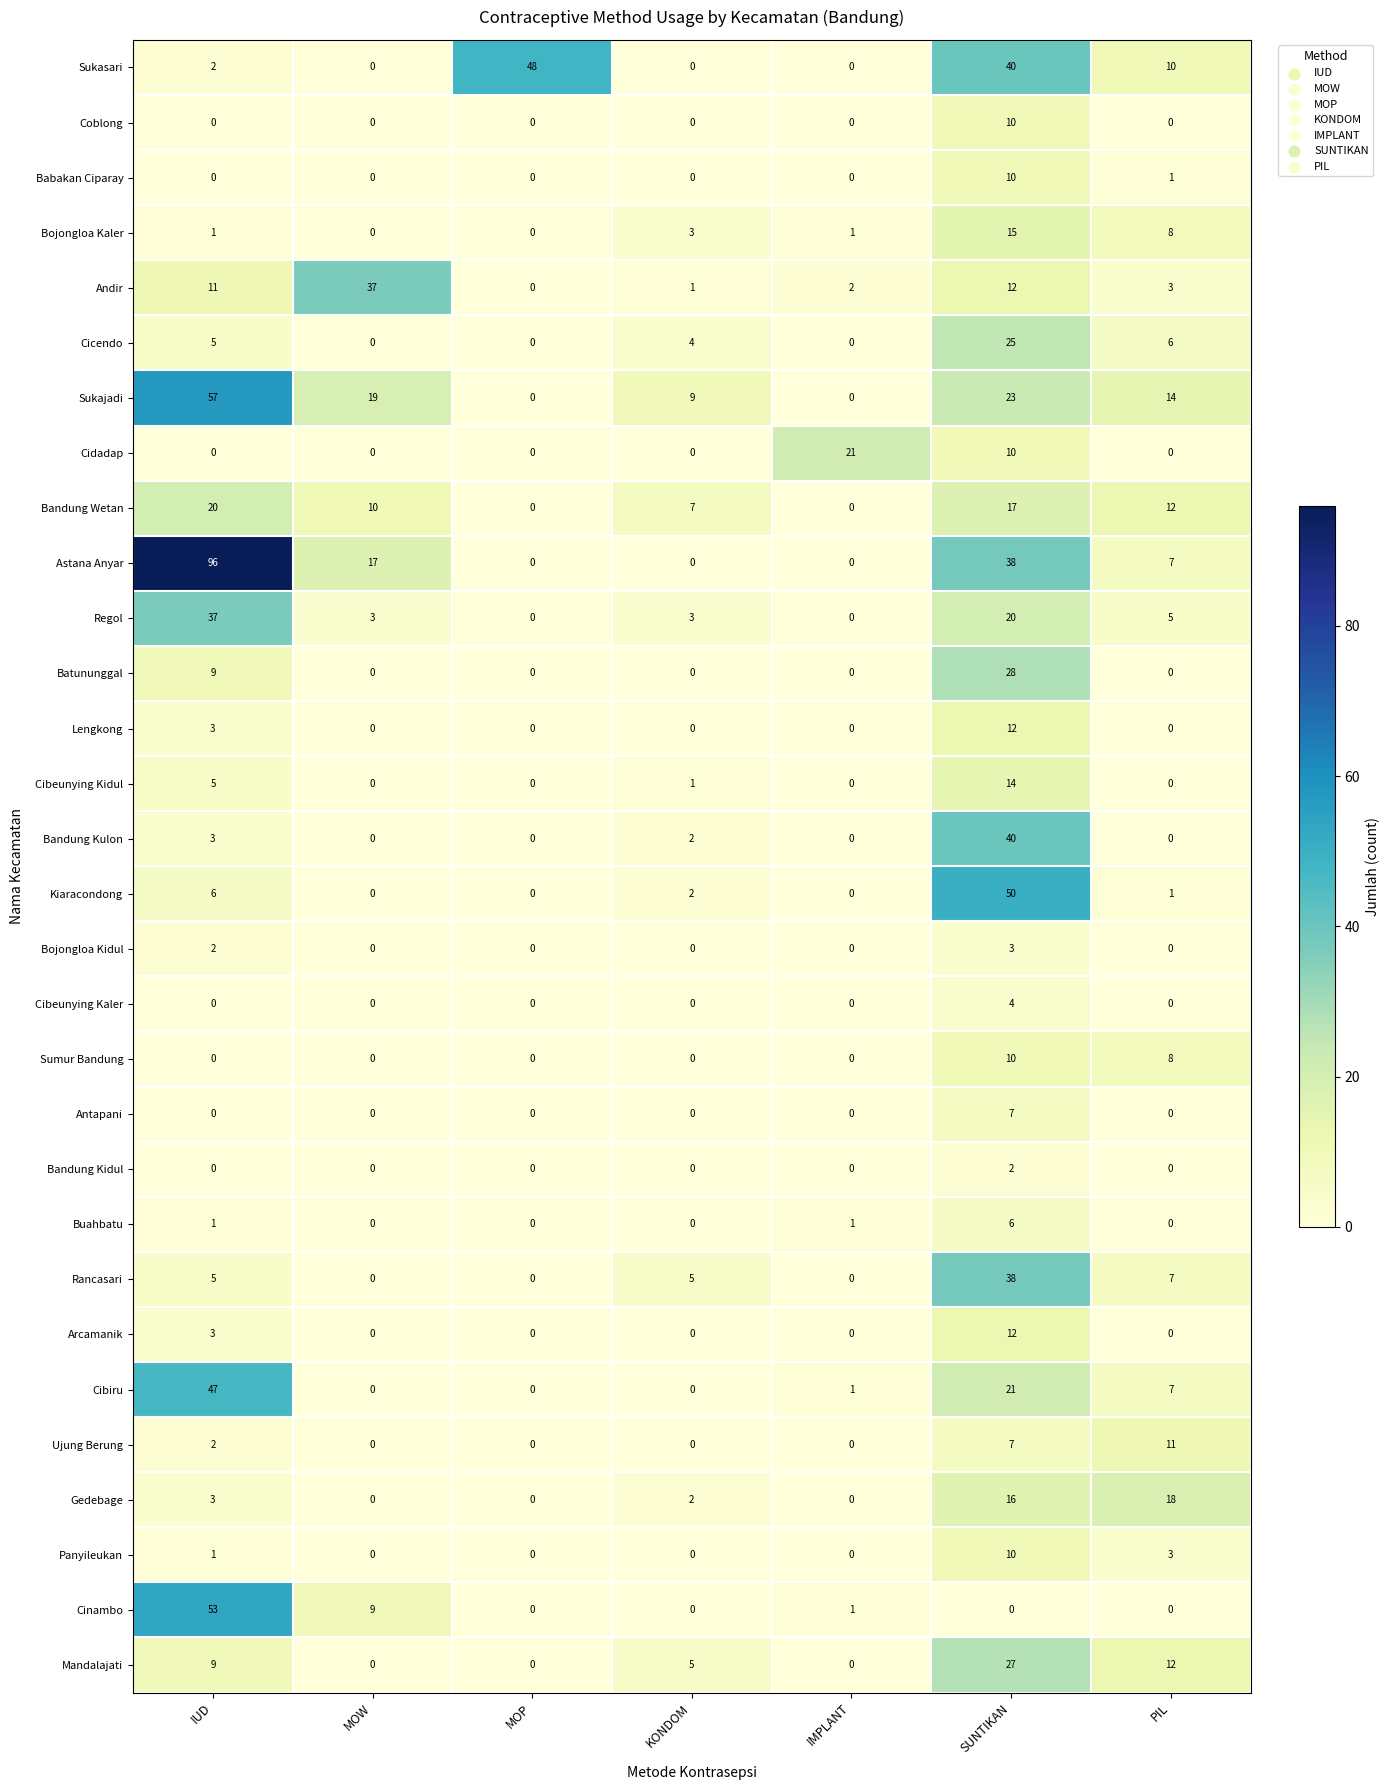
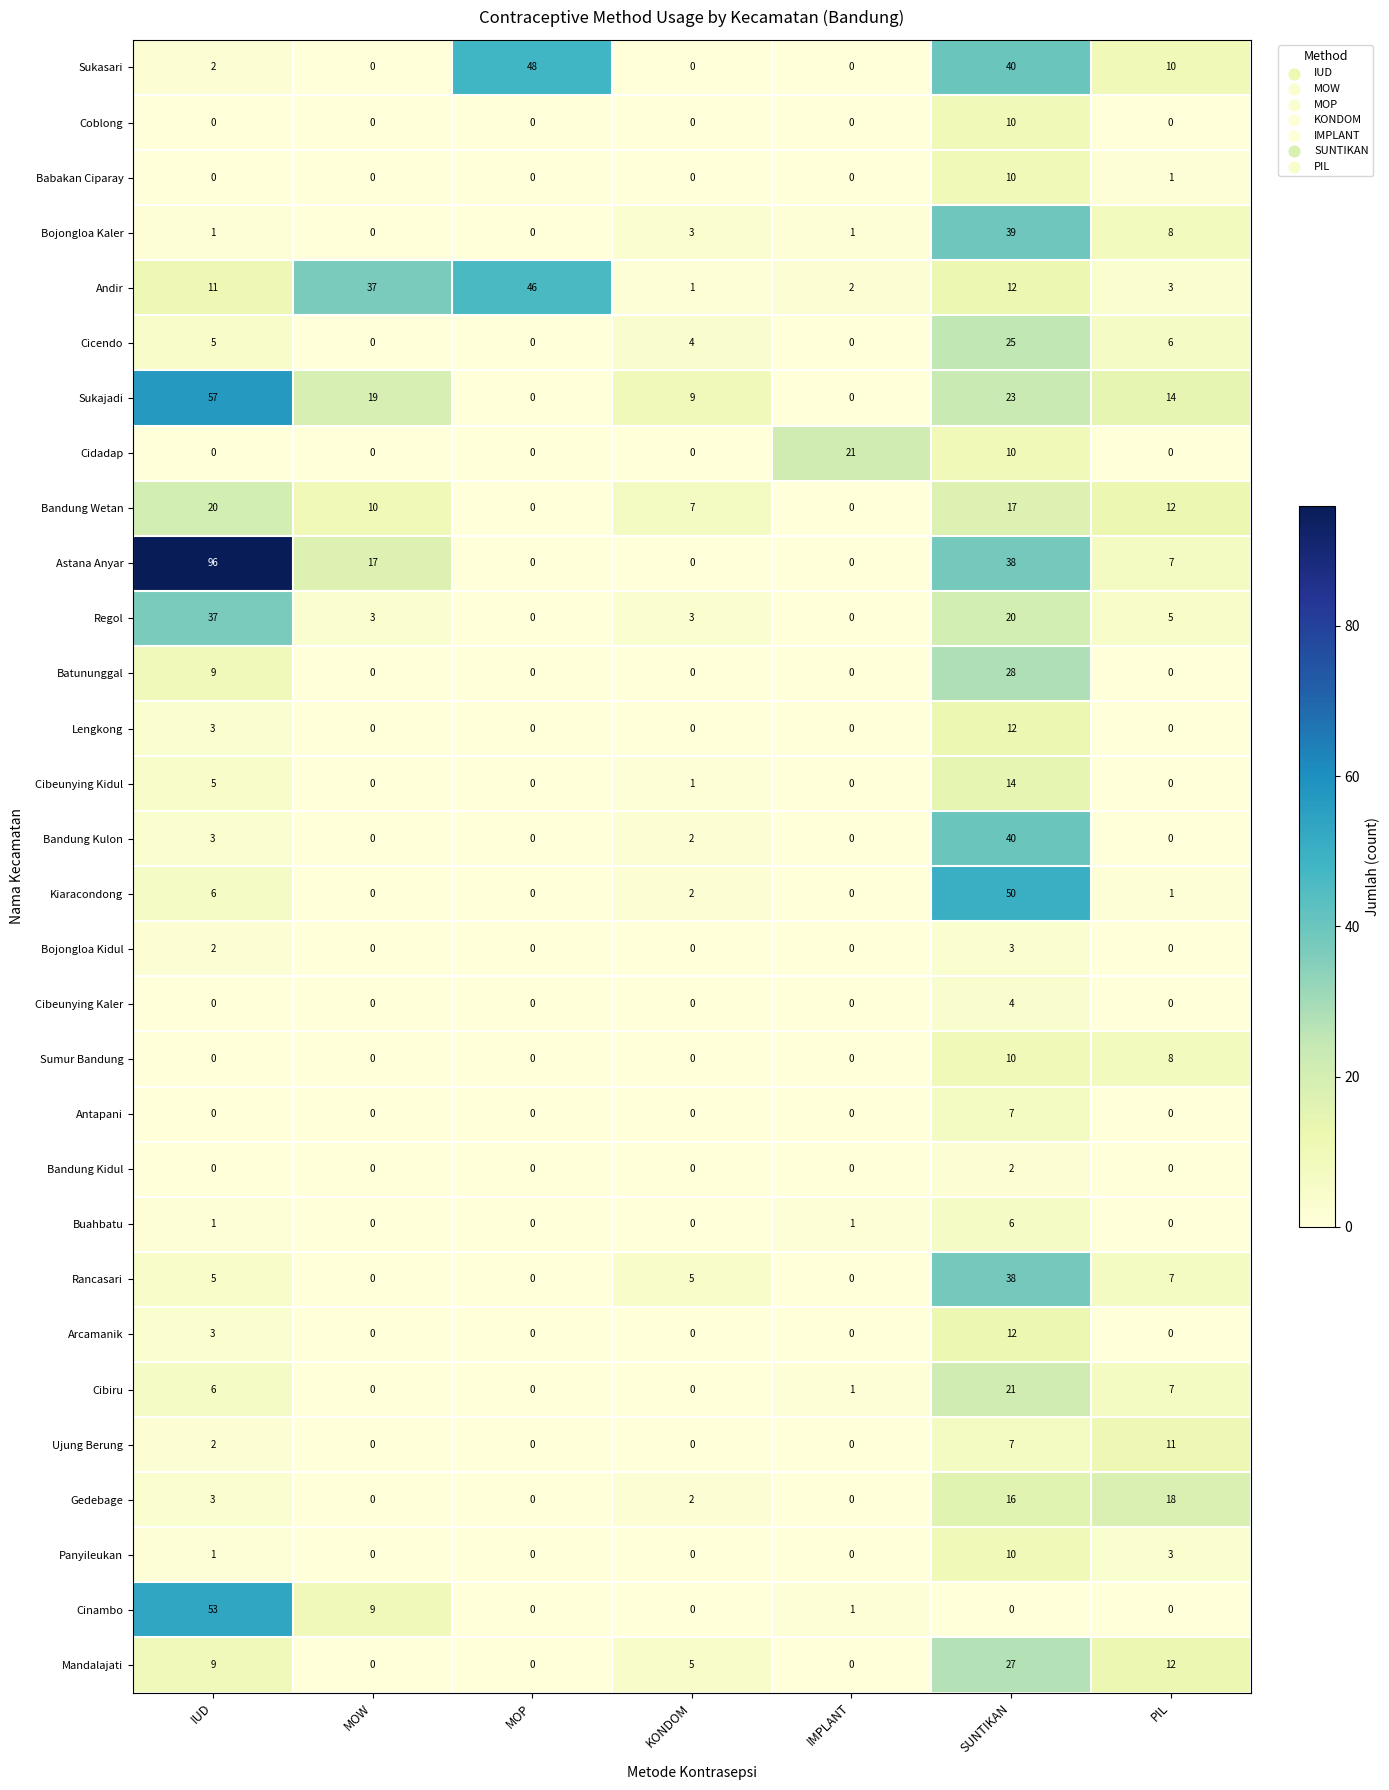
  {
    "Bojongloa Kaler": {
      "IUD": 1,
      "MOW": 0,
      "MOP": 0,
      "KONDOM": 3,
      "IMPLANT": 1,
-     "SUNTIKAN": 15,
+     "SUNTIKAN": 39,
      "PIL": 8
    },
    "Andir": {
      "IUD": 11,
      "MOW": 37,
-     "MOP": 0,
+     "MOP": 46,
      "KONDOM": 1,
      "IMPLANT": 2,
      "SUNTIKAN": 12,
      "PIL": 3
    },
    "Cibiru": {
-     "IUD": 47,
+     "IUD": 6,
      "MOW": 0,
      "MOP": 0,
      "KONDOM": 0,
      "IMPLANT": 1,
      "SUNTIKAN": 21,
      "PIL": 7
    }
  }
